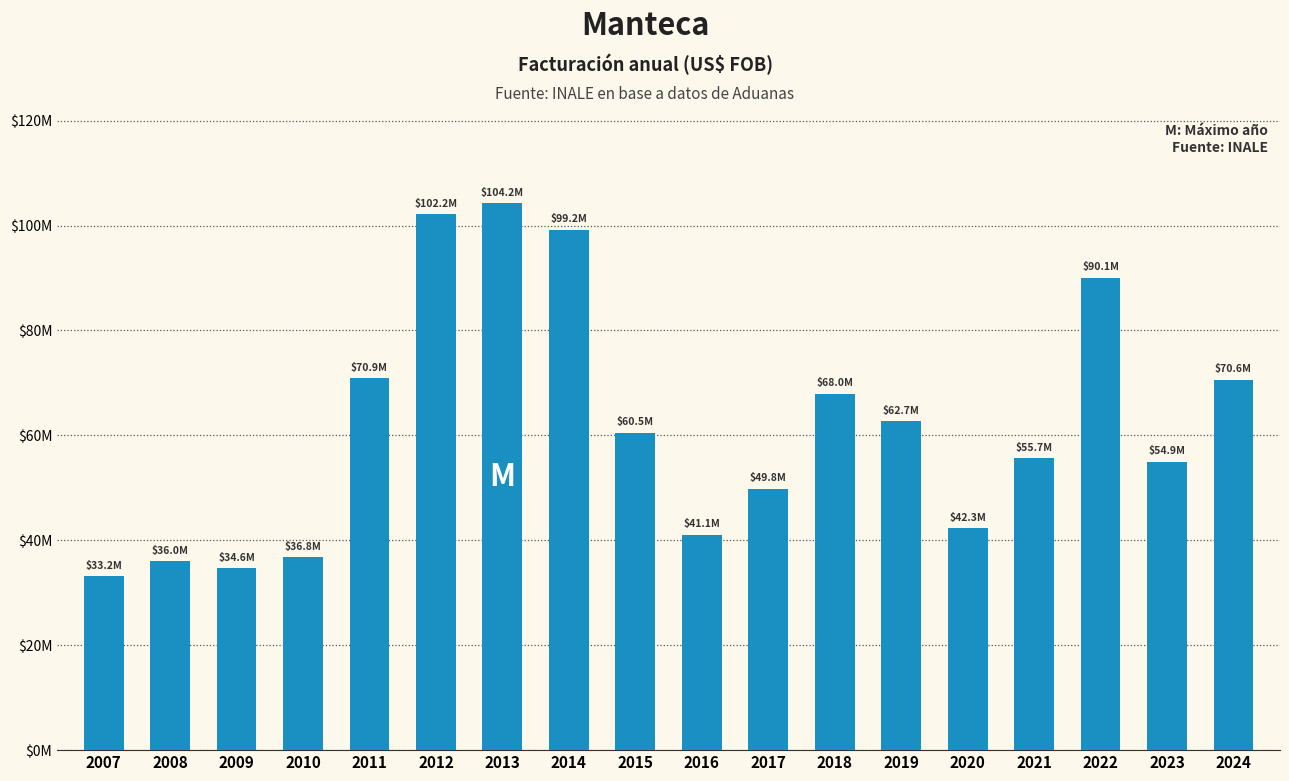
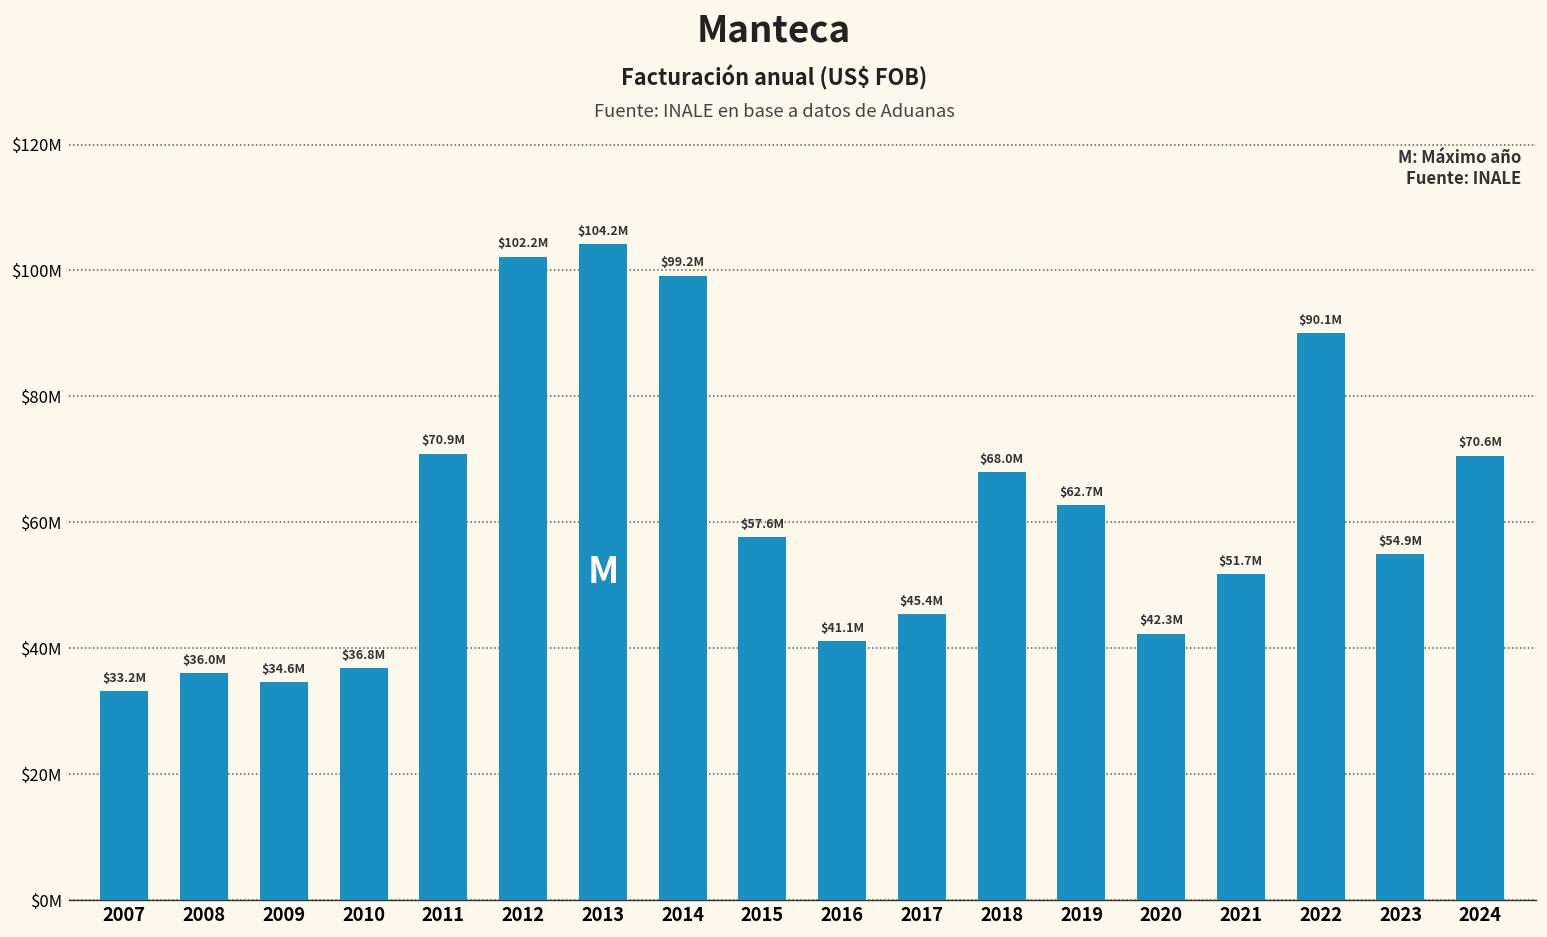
  {
    "2007": "$33.2M",
    "2008": "$36.0M",
    "2009": "$34.6M",
    "2010": "$36.8M",
    "2011": "$70.9M",
    "2012": "$102.2M",
    "2013": "$104.2M",
    "2014": "$99.2M",
-   "2015": "$60.5M",
+   "2015": "$57.6M",
    "2016": "$41.1M",
-   "2017": "$49.8M",
+   "2017": "$45.4M",
    "2018": "$68.0M",
    "2019": "$62.7M",
    "2020": "$42.3M",
-   "2021": "$55.7M",
+   "2021": "$51.7M",
    "2022": "$90.1M",
    "2023": "$54.9M",
    "2024": "$70.6M"
  }
